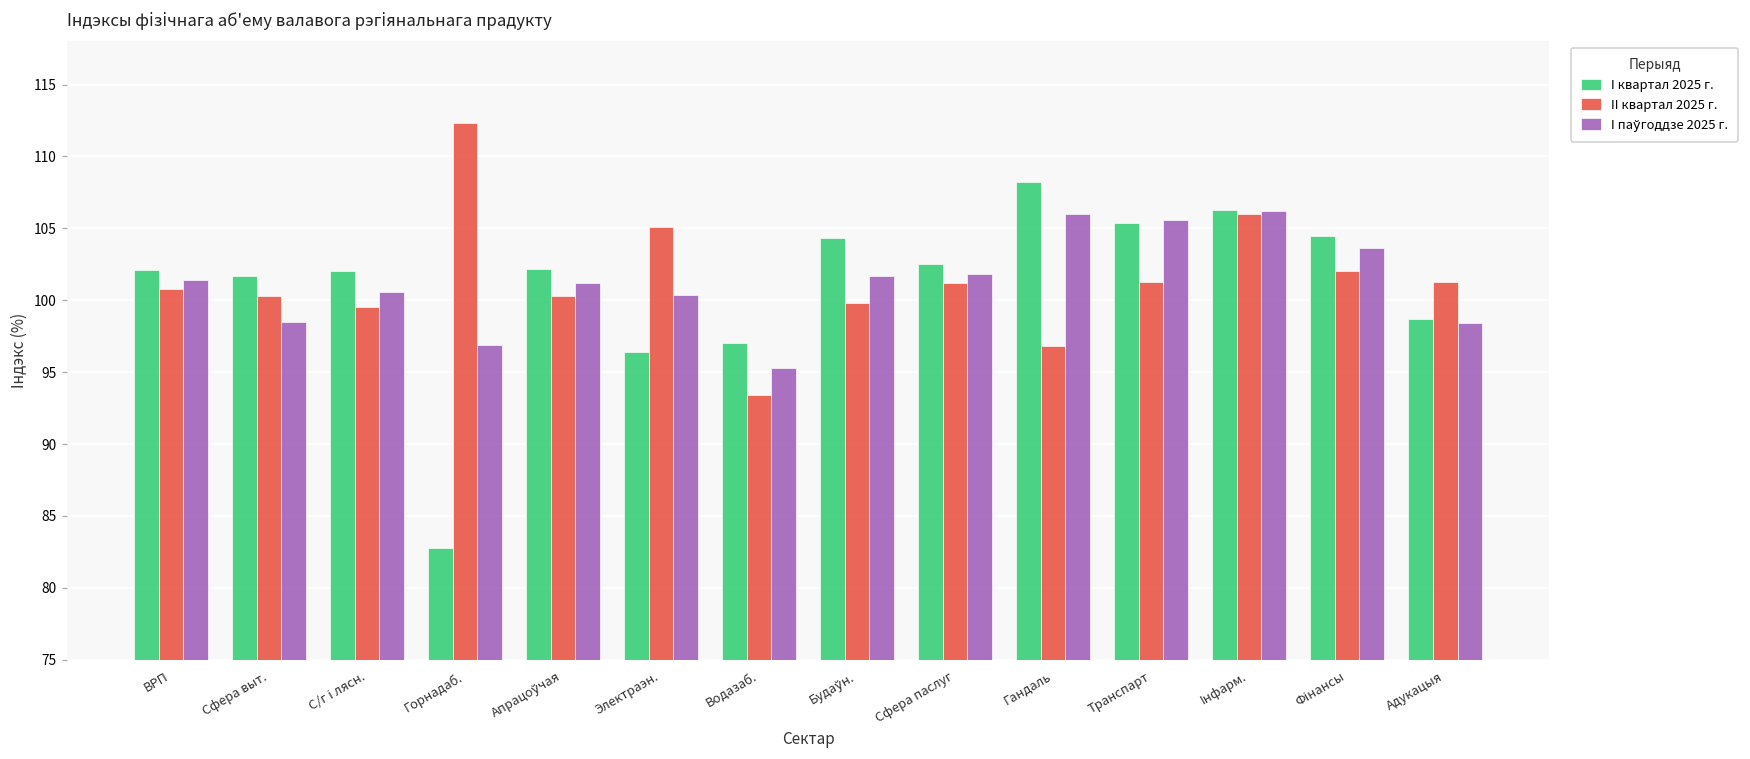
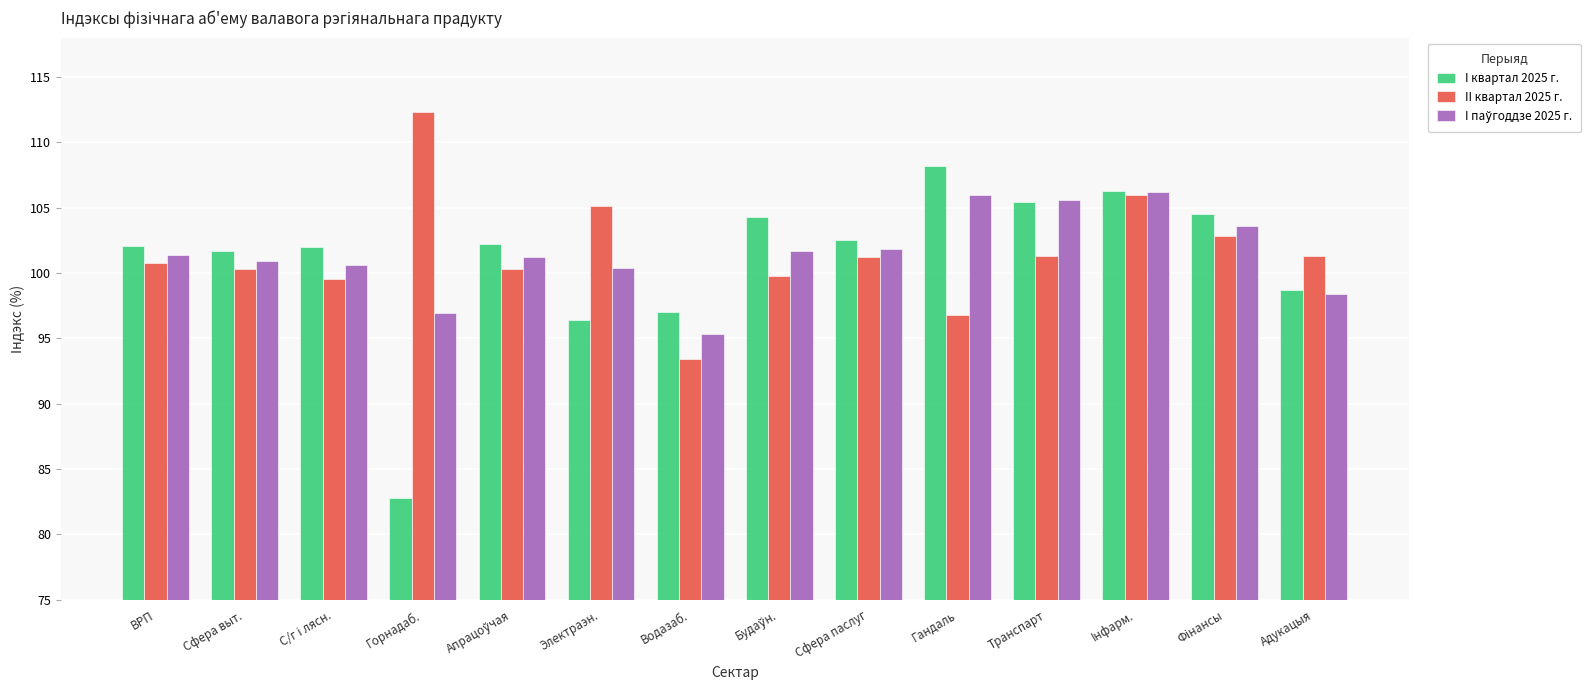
  {
    "I квартал 2025 г.": {
      "ВРП": 102.1,
      "Сфера выт.": 101.7,
      "С/г і лясн.": 102.0,
      "Горнадаб.": 82.8,
      "Апрацоўчая": 102.2,
      "Электраэн.": 96.4,
      "Водазаб.": 97.0,
      "Будаўн.": 104.3,
      "Сфера паслуг": 102.5,
      "Гандаль": 108.2,
      "Транспарт": 105.4,
      "Інфарм.": 106.3,
      "Фінансы": 104.5,
      "Адукацыя": 98.7
    },
    "II квартал 2025 г.": {
      "ВРП": 100.8,
      "Сфера выт.": 100.3,
      "С/г і лясн.": 99.5,
      "Горнадаб.": 112.3,
      "Апрацоўчая": 100.3,
      "Электраэн.": 105.1,
      "Водазаб.": 93.4,
      "Будаўн.": 99.8,
      "Сфера паслуг": 101.2,
      "Гандаль": 96.8,
      "Транспарт": 101.3,
      "Інфарм.": 106.0,
-     "Фінансы": 102.0,
+     "Фінансы": 102.8,
      "Адукацыя": 101.3
    },
    "I паўгоддзе 2025 г.": {
      "ВРП": 101.4,
-     "Сфера выт.": 98.5,
+     "Сфера выт.": 100.9,
      "С/г і лясн.": 100.6,
      "Горнадаб.": 96.9,
      "Апрацоўчая": 101.2,
      "Электраэн.": 100.4,
      "Водазаб.": 95.3,
      "Будаўн.": 101.7,
      "Сфера паслуг": 101.8,
      "Гандаль": 106.0,
      "Транспарт": 105.6,
      "Інфарм.": 106.2,
      "Фінансы": 103.6,
      "Адукацыя": 98.4
    }
  }
